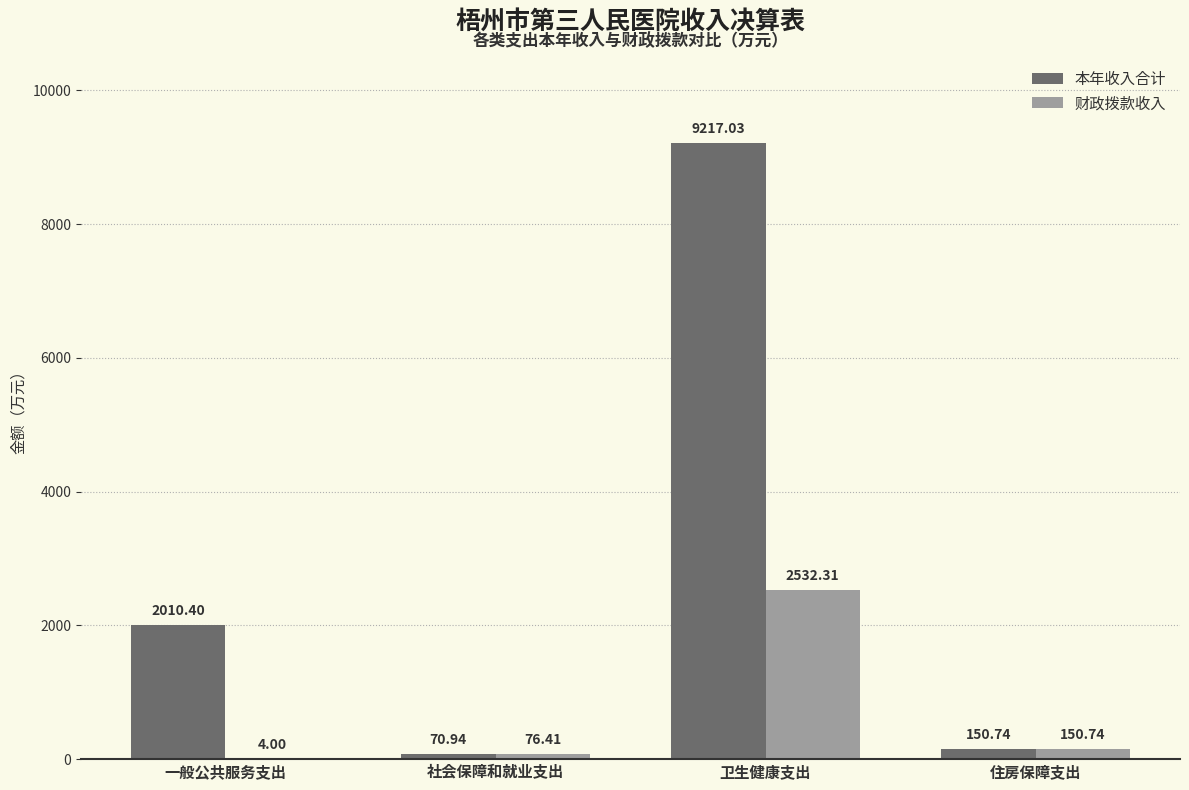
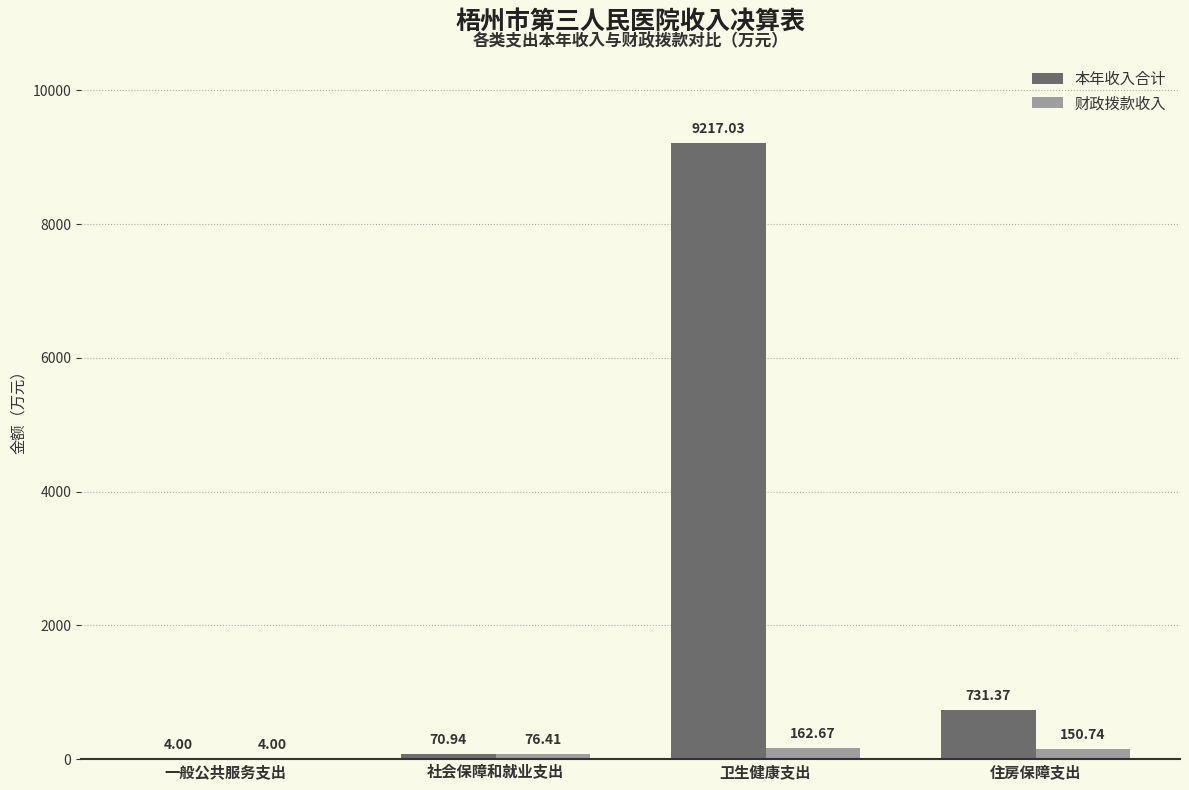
  {
    "本年收入合计": {
-     "一般公共服务支出": 2010.40,
+     "一般公共服务支出": 4.00,
      "社会保障和就业支出": 70.94,
      "卫生健康支出": 9217.03,
-     "住房保障支出": 150.74
+     "住房保障支出": 731.37
    },
    "财政拨款收入": {
      "一般公共服务支出": 4.00,
      "社会保障和就业支出": 76.41,
-     "卫生健康支出": 2532.31,
+     "卫生健康支出": 162.67,
      "住房保障支出": 150.74
    }
  }
